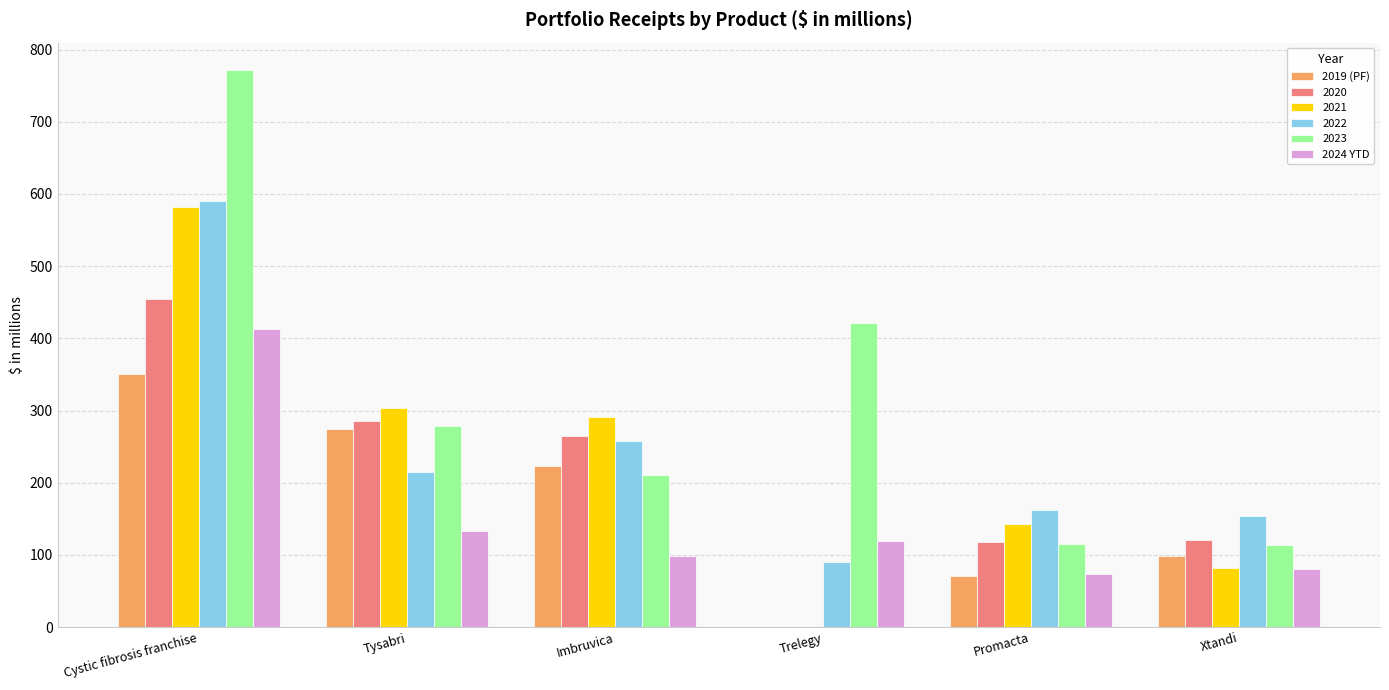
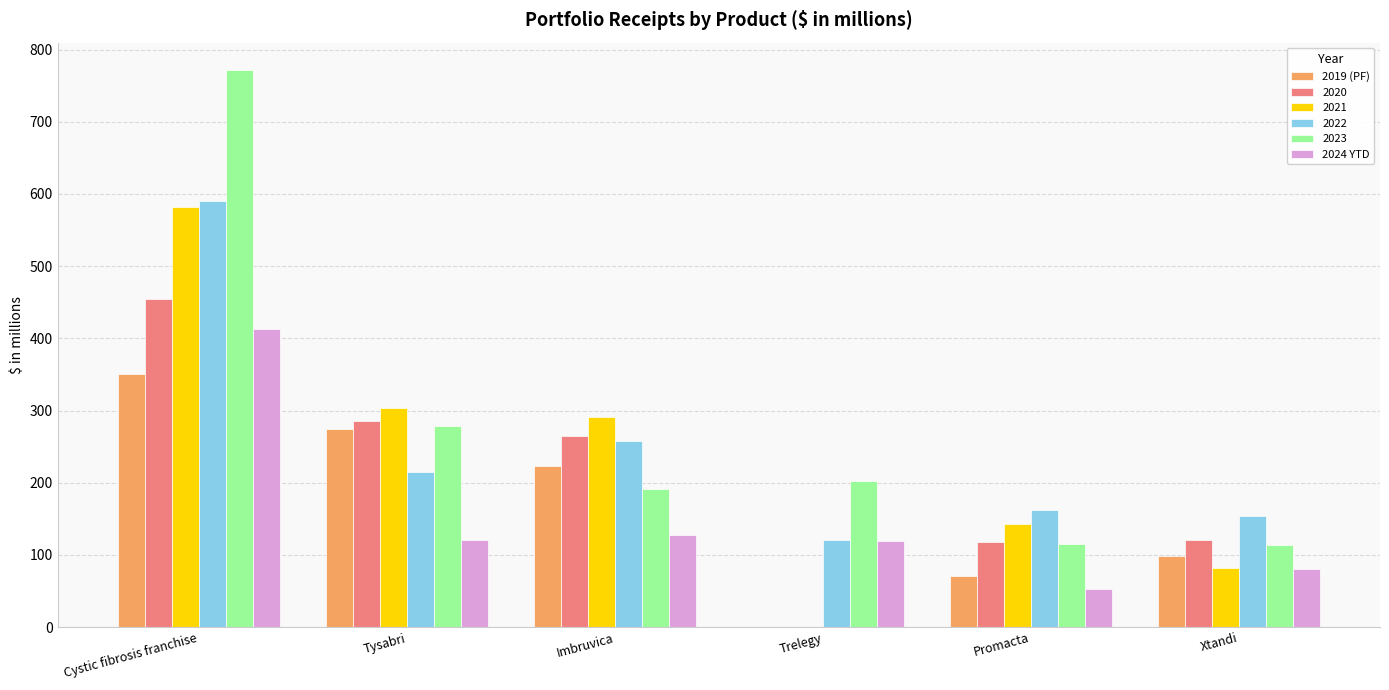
  {
    "2021": {
      "Cystic fibrosis franchise": 580,
      "Tysabri": 300,
      "Imbruvica": 290,
      "Trelegy": 0,
      "Promacta": 140,
      "Xtandi": 80
    },
    "2022": {
      "Cystic fibrosis franchise": 590,
      "Tysabri": 220,
      "Imbruvica": 260,
-     "Trelegy": 90,
+     "Trelegy": 120,
      "Promacta": 160,
      "Xtandi": 150
    },
    "2023": {
      "Cystic fibrosis franchise": 770,
      "Tysabri": 280,
-     "Imbruvica": 210,
-     "Trelegy": 420,
+     "Imbruvica": 190,
+     "Trelegy": 200,
      "Promacta": 120,
      "Xtandi": 110
    },
    "2024 YTD": {
      "Cystic fibrosis franchise": 410,
-     "Tysabri": 130,
-     "Imbruvica": 100,
+     "Tysabri": 120,
+     "Imbruvica": 130,
      "Trelegy": 120,
-     "Promacta": 70,
+     "Promacta": 50,
      "Xtandi": 80
    }
  }
